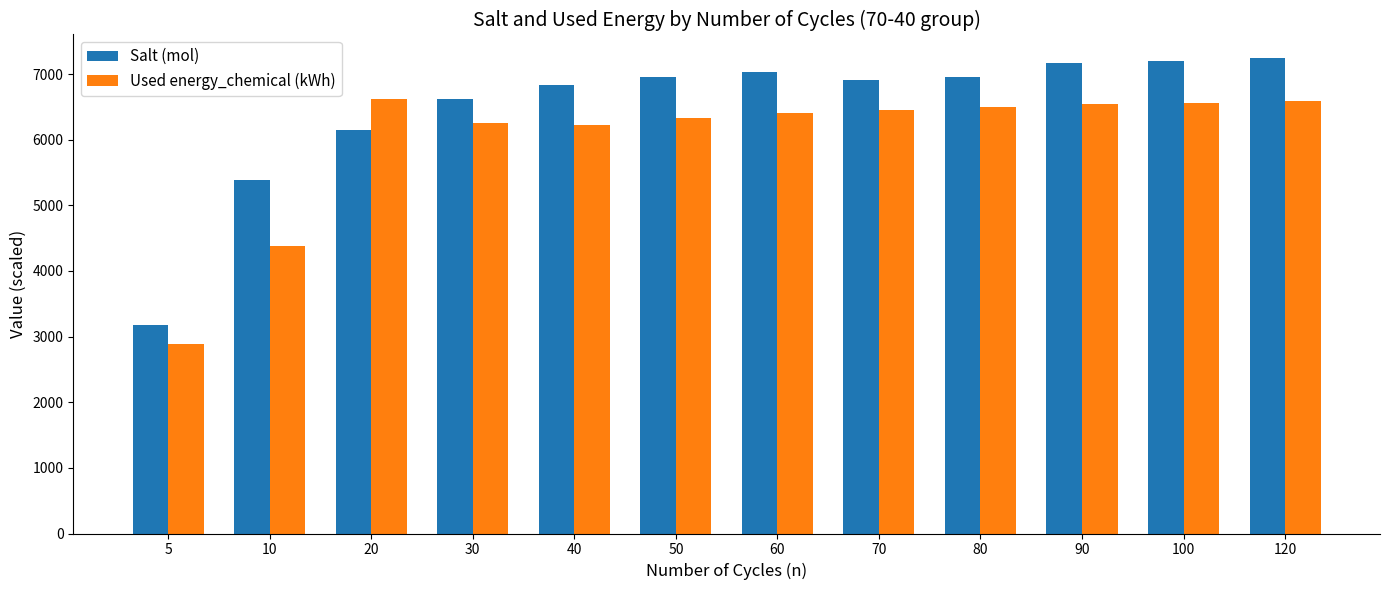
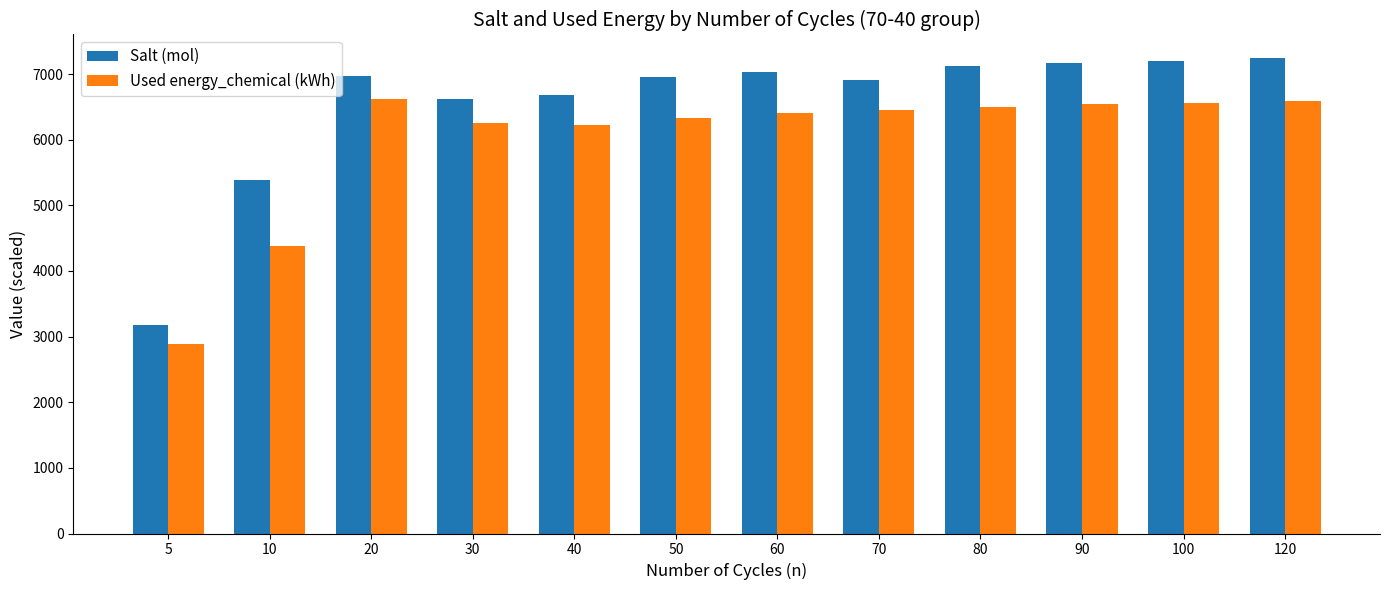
  {
    "Salt (mol)": {
      "5": 3200,
      "10": 5400,
-     "20": 6200,
+     "20": 7000,
      "30": 6600,
-     "40": 6800,
+     "40": 6700,
      "50": 7000,
      "60": 7000,
      "70": 6900,
-     "80": 7000,
+     "80": 7100,
      "90": 7200,
      "100": 7200,
      "120": 7200
    },
    "Used energy_chemical (kWh)": {
      "5": 2900,
      "10": 4400,
      "20": 6600,
      "30": 6300,
      "40": 6200,
      "50": 6300,
      "60": 6400,
      "70": 6500,
      "80": 6500,
      "90": 6500,
      "100": 6600,
      "120": 6600
    }
  }
